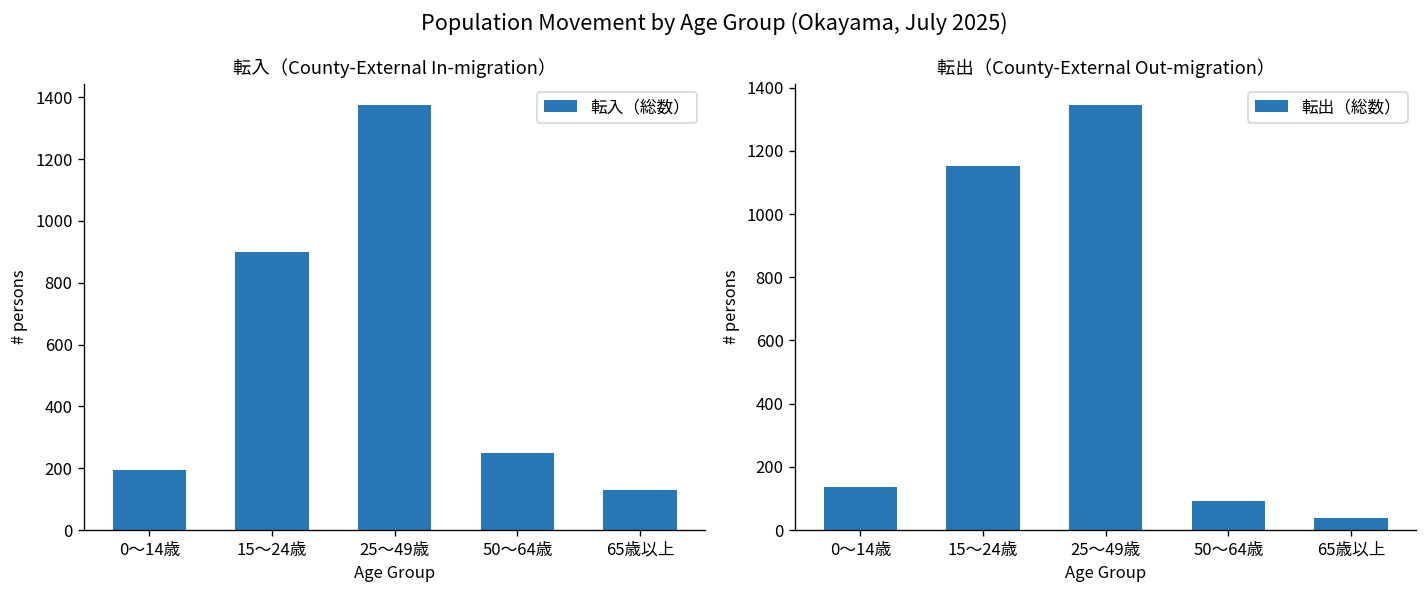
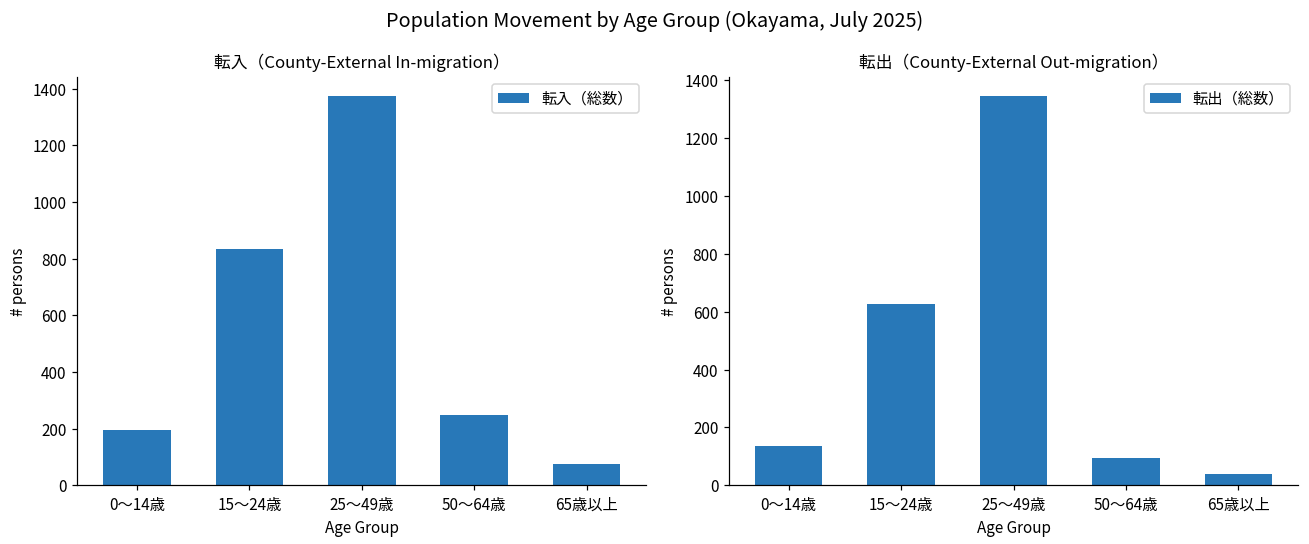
  {
    "転入（County-External In-migration）": {
      "0～14歳": 200,
-     "15～24歳": 900,
+     "15～24歳": 830,
      "25～49歳": 1370,
      "50～64歳": 250,
-     "65歳以上": 130
+     "65歳以上": 80
    },
    "転出（County-External Out-migration）": {
      "0～14歳": 140,
-     "15～24歳": 1150,
+     "15～24歳": 630,
      "25～49歳": 1340,
      "50～64歳": 90,
      "65歳以上": 40
    }
  }
